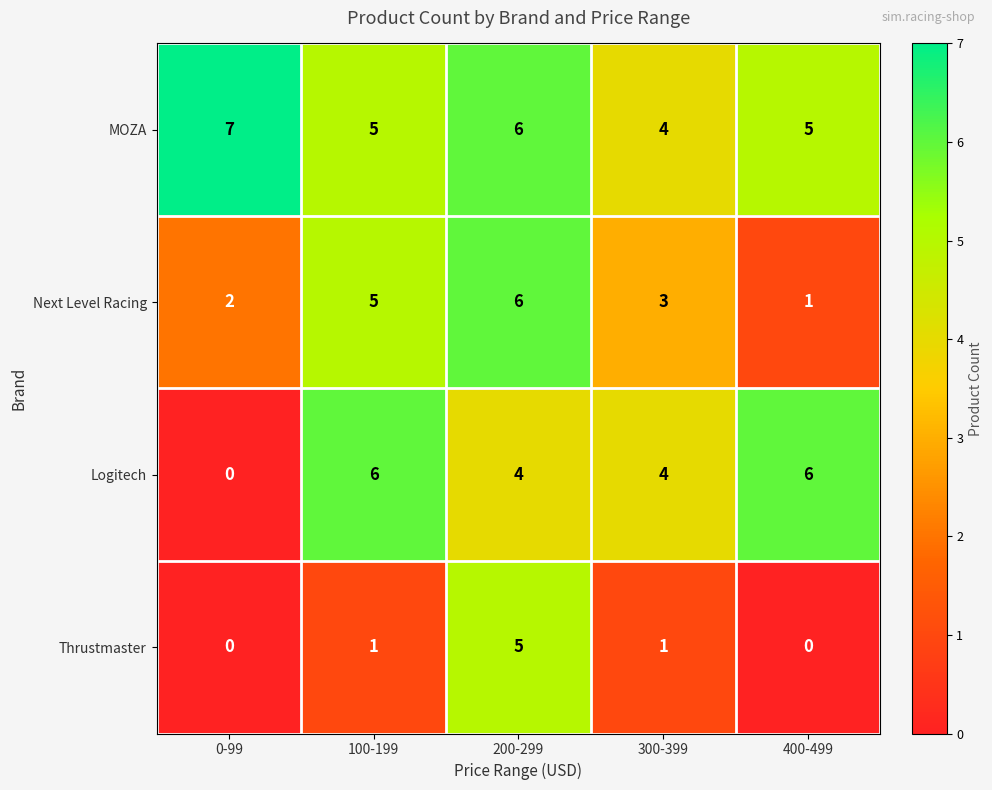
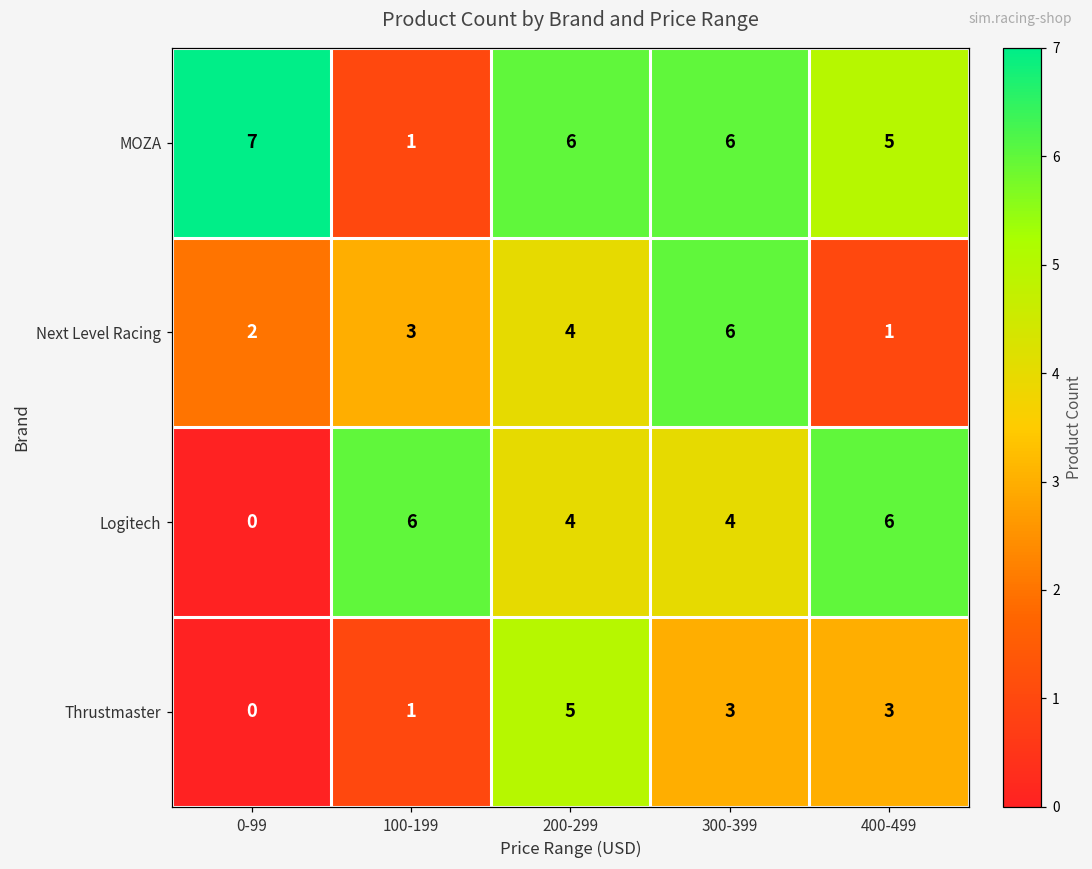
  {
    "MOZA": {
      "0-99": 7,
-     "100-199": 5,
+     "100-199": 1,
      "200-299": 6,
-     "300-399": 4,
+     "300-399": 6,
      "400-499": 5
    },
    "Next Level Racing": {
      "0-99": 2,
-     "100-199": 5,
-     "200-299": 6,
-     "300-399": 3,
+     "100-199": 3,
+     "200-299": 4,
+     "300-399": 6,
      "400-499": 1
    },
    "Logitech": {
      "0-99": 0,
      "100-199": 6,
      "200-299": 4,
      "300-399": 4,
      "400-499": 6
    },
    "Thrustmaster": {
      "0-99": 0,
      "100-199": 1,
      "200-299": 5,
-     "300-399": 1,
-     "400-499": 0
+     "300-399": 3,
+     "400-499": 3
    }
  }
